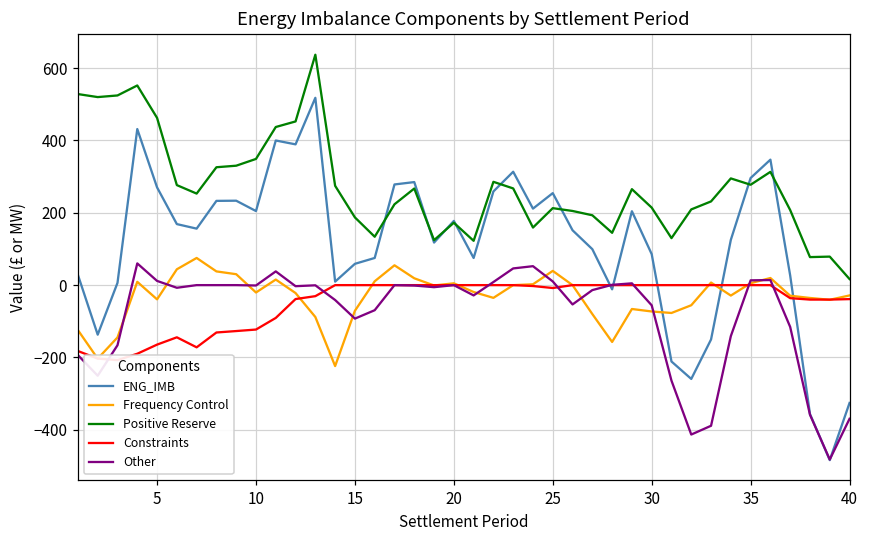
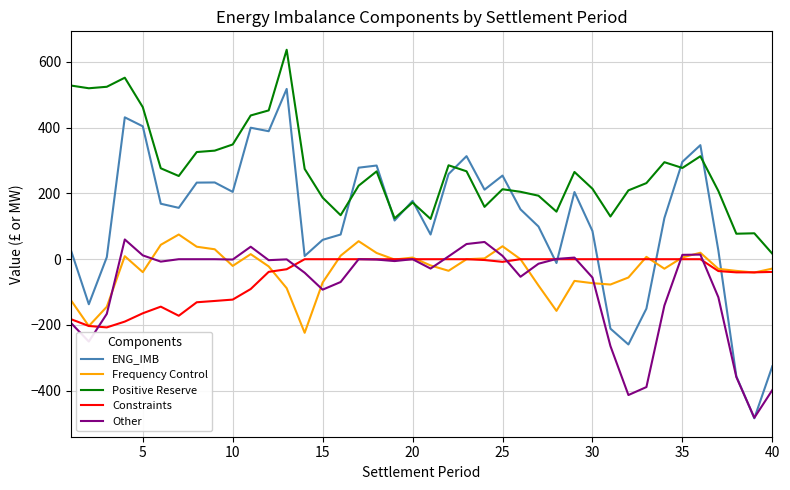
  {
    "ENG_IMB": {
-     "5": 270,
+     "5": 400,
      "10": 200,
      "15": 60,
      "25": 250,
      "30": 90,
      "35": 300,
      "40": -330
    },
    "Frequency Control": {
      "5": -40,
      "10": -20,
      "15": -70,
      "25": 40,
      "30": -70,
      "40": -30
    },
    "Positive Reserve": {
      "5": 460,
      "10": 350,
      "15": 190,
      "25": 210,
      "30": 210,
      "35": 280,
      "40": 20
    },
    "Constraints": {
      "5": -160,
      "10": -120,
      "15": 0,
      "25": -10,
      "30": 0,
      "40": -40
    },
    "Other": {
      "5": 10,
      "10": 0,
      "15": -90,
      "25": 10,
      "30": -60,
-     "40": -370
+     "40": -400
    }
  }
